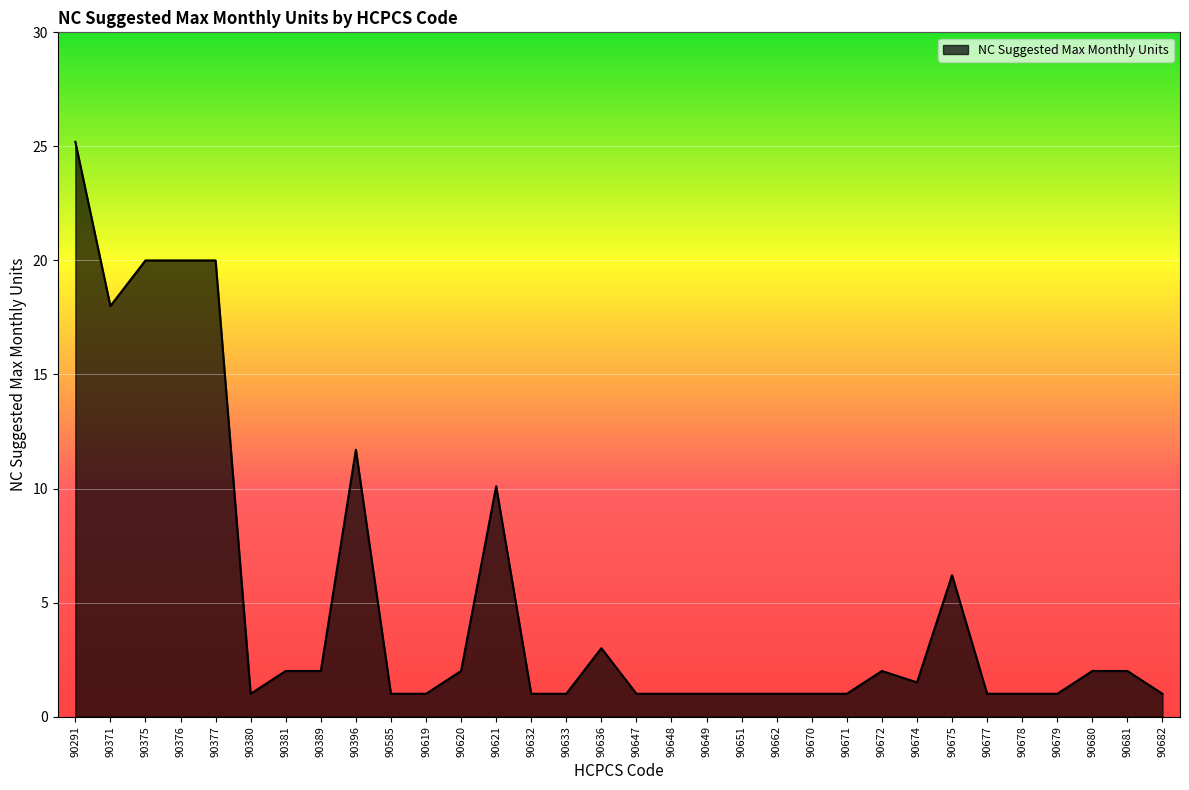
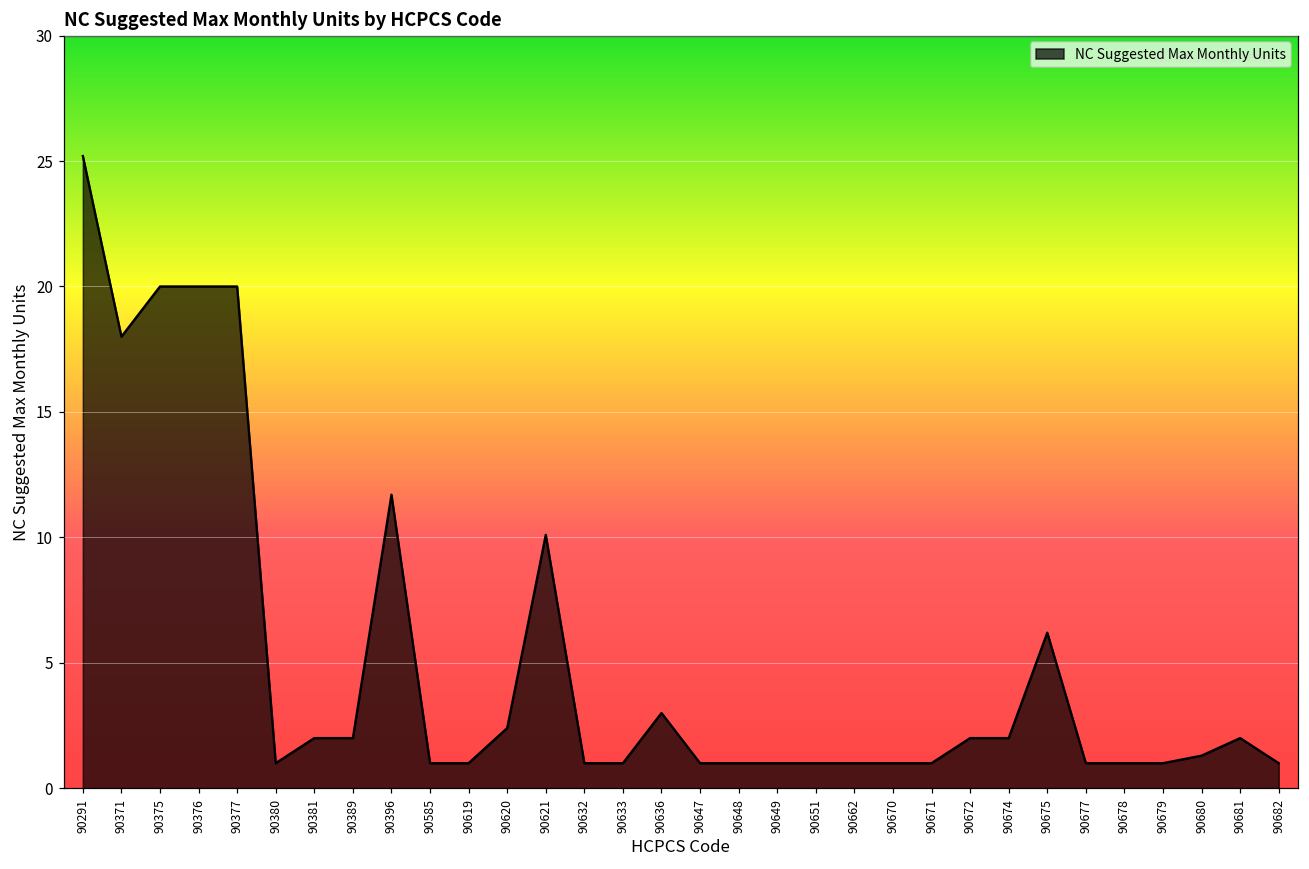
  {
    "90291": 25.2,
    "90371": 18.0,
    "90375": 20.0,
    "90376": 20.0,
    "90377": 20.0,
    "90380": 1.0,
    "90381": 2.0,
    "90389": 2.0,
    "90396": 11.7,
    "90585": 1.0,
    "90619": 1.0,
-   "90620": 2.0,
+   "90620": 2.4,
    "90621": 10.1,
    "90632": 1.0,
    "90633": 1.0,
    "90636": 3.0,
    "90647": 1.0,
    "90648": 1.0,
    "90649": 1.0,
    "90651": 1.0,
    "90662": 1.0,
    "90670": 1.0,
    "90671": 1.0,
    "90672": 2.0,
-   "90674": 1.5,
+   "90674": 2.0,
    "90675": 6.2,
    "90677": 1.0,
    "90678": 1.0,
    "90679": 1.0,
-   "90680": 2.0,
+   "90680": 1.3,
    "90681": 2.0,
    "90682": 1.0
  }
